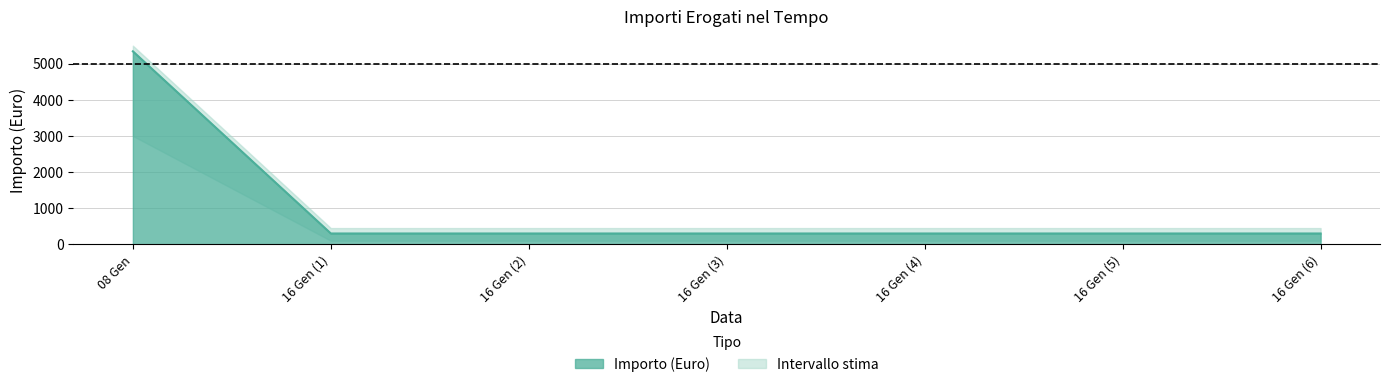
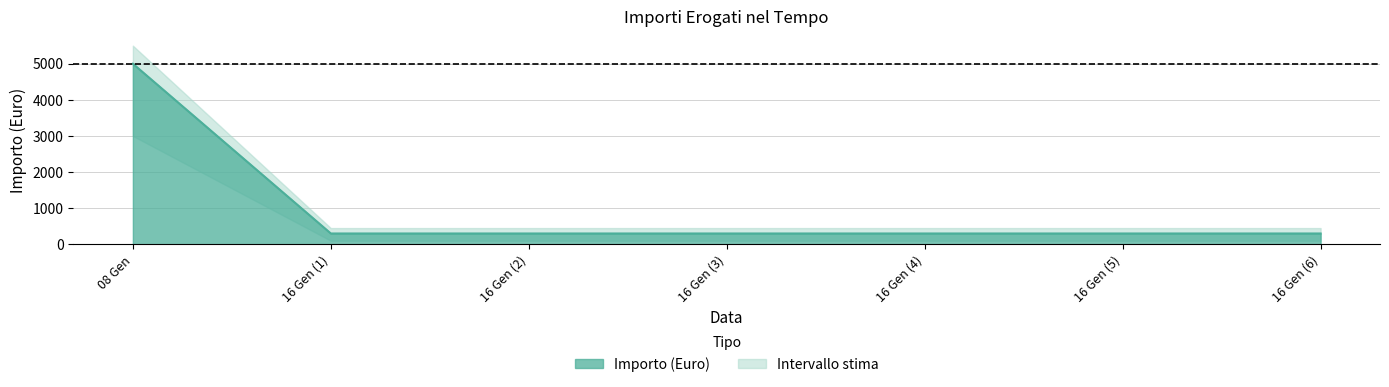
  {
    "Importo (Euro)": {
-     "08 Gen": 5300,
+     "08 Gen": 5000,
      "16 Gen (1)": 300,
      "16 Gen (2)": 300,
      "16 Gen (3)": 300,
      "16 Gen (4)": 300,
      "16 Gen (5)": 300,
      "16 Gen (6)": 300
    }
  }
